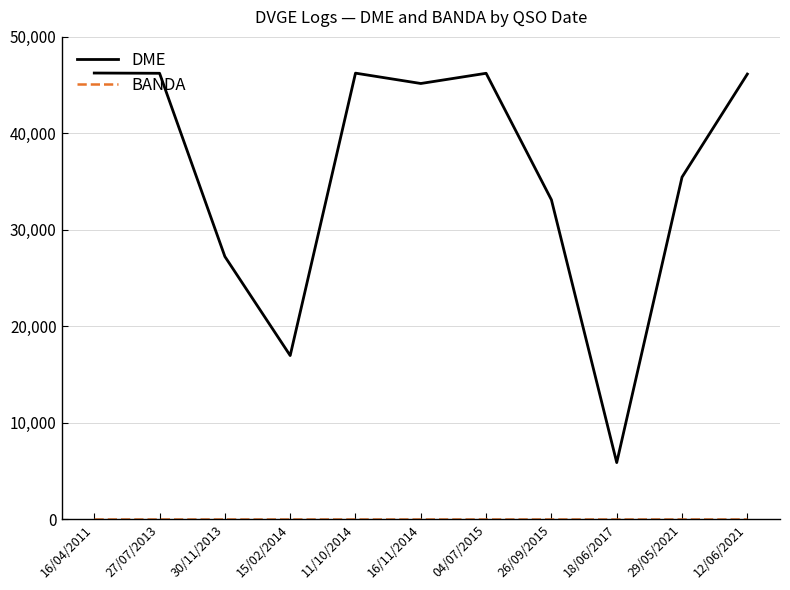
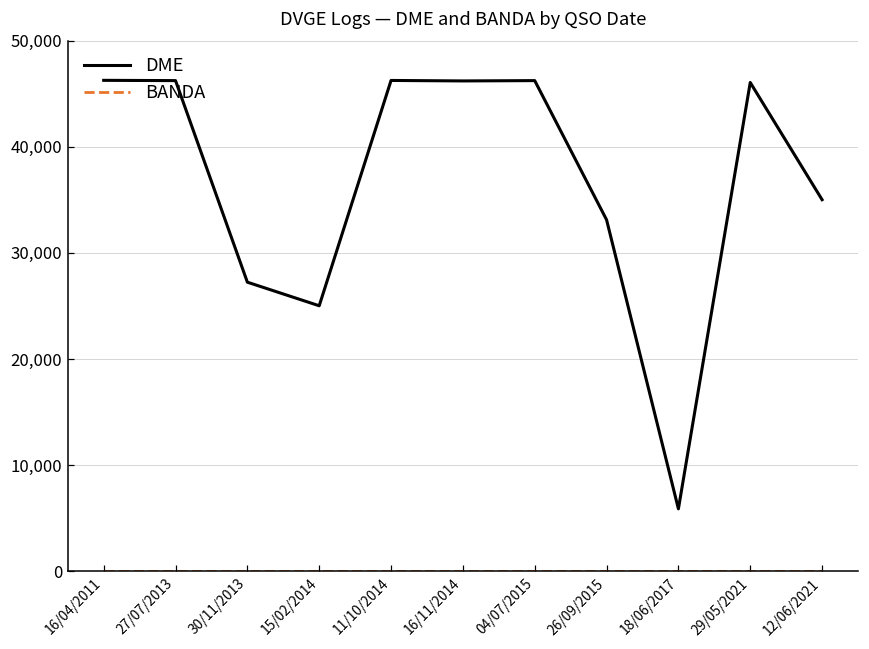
  {
    "DME": {
      "16/04/2011": "46,000",
      "27/07/2013": "46,000",
      "30/11/2013": "27,000",
-     "15/02/2014": "17,000",
+     "15/02/2014": "25,000",
      "11/10/2014": "46,000",
-     "16/11/2014": "45,000",
+     "16/11/2014": "46,000",
      "04/07/2015": "46,000",
      "26/09/2015": "33,000",
      "18/06/2017": "6,000",
-     "29/05/2021": "35,000",
-     "12/06/2021": "46,000"
+     "29/05/2021": "46,000",
+     "12/06/2021": "35,000"
    },
    "BANDA": {
      "16/04/2011": "0",
      "27/07/2013": "0",
      "30/11/2013": "0",
      "15/02/2014": "0",
      "11/10/2014": "0",
      "16/11/2014": "0",
      "04/07/2015": "0",
      "26/09/2015": "0",
      "18/06/2017": "0",
      "29/05/2021": "0",
      "12/06/2021": "0"
    }
  }
